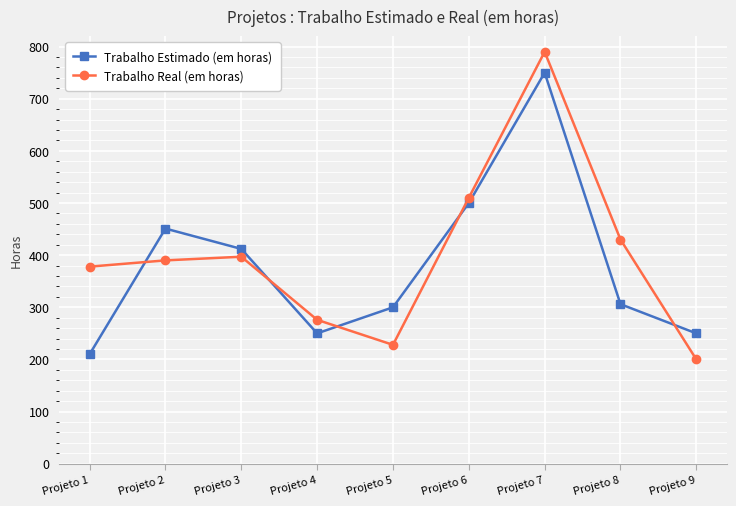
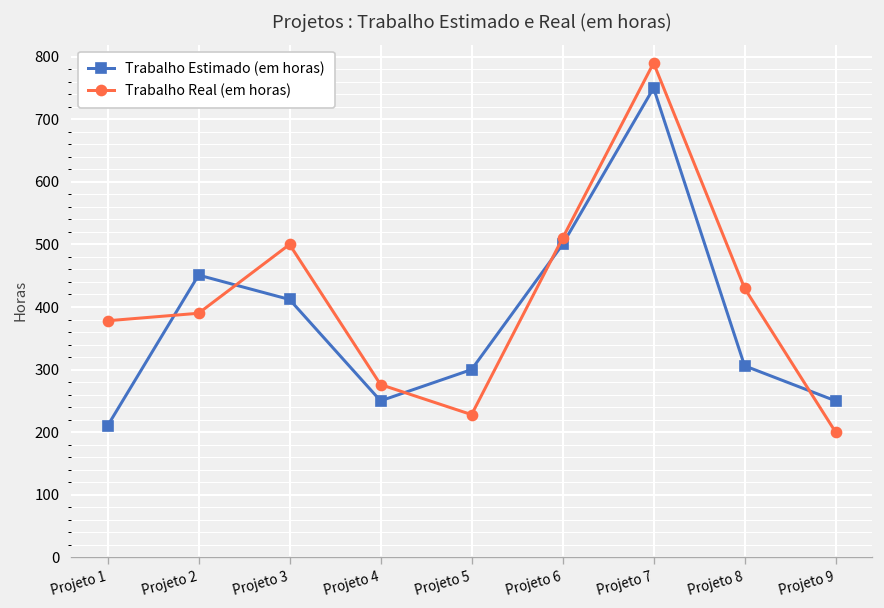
  {
    "Trabalho Estimado (em horas)": {
      "Projeto 1": 210,
      "Projeto 2": 450,
      "Projeto 3": 410,
      "Projeto 4": 250,
      "Projeto 5": 300,
      "Projeto 6": 500,
      "Projeto 7": 750,
      "Projeto 8": 310,
      "Projeto 9": 250
    },
    "Trabalho Real (em horas)": {
      "Projeto 1": 380,
      "Projeto 2": 390,
-     "Projeto 3": 400,
+     "Projeto 3": 500,
      "Projeto 4": 280,
      "Projeto 5": 230,
      "Projeto 6": 510,
      "Projeto 7": 790,
      "Projeto 8": 430,
      "Projeto 9": 200
    }
  }
